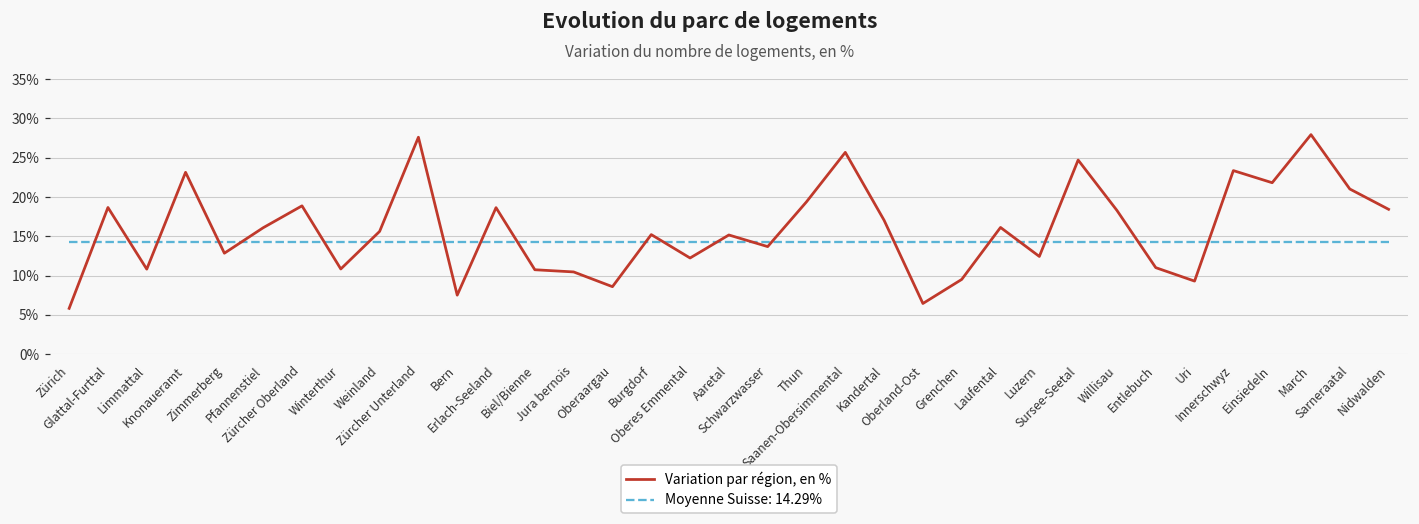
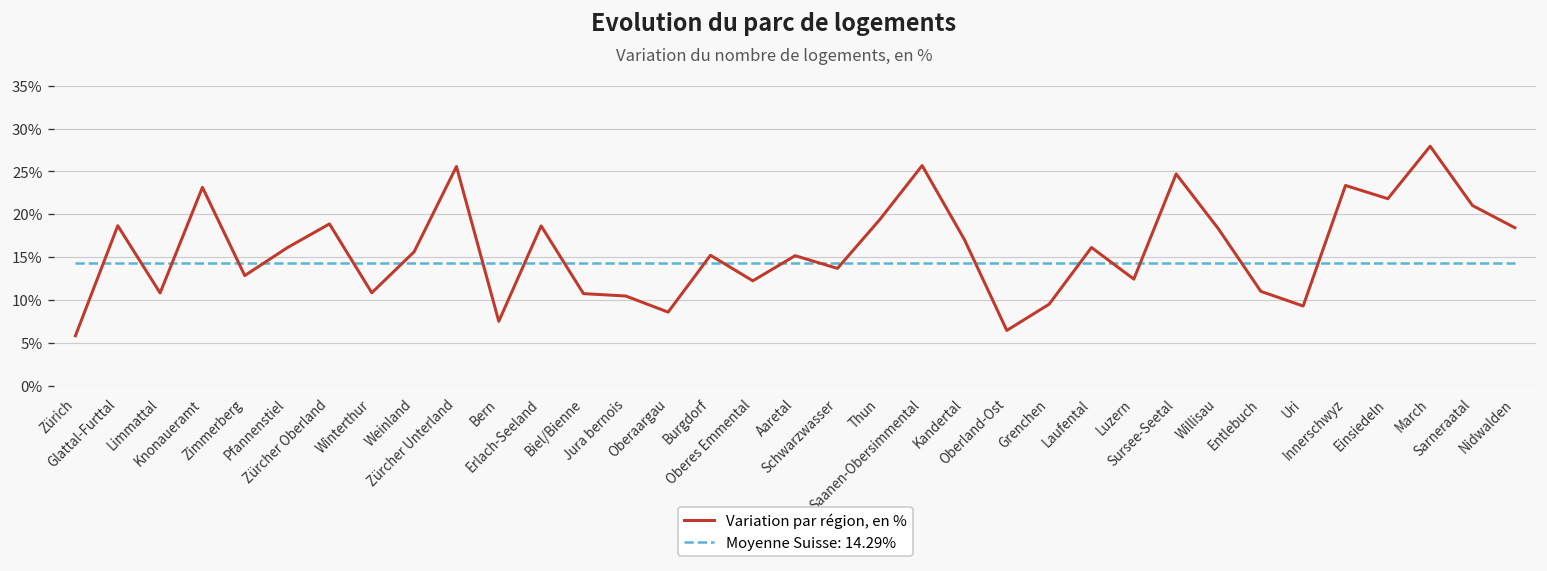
  {
    "Variation par région, en %": {
      "Zürich": "6%",
      "Glattal-Furttal": "19%",
      "Limmattal": "11%",
      "Knonaueramt": "23%",
      "Zimmerberg": "13%",
      "Pfannenstiel": "16%",
      "Zürcher Oberland": "19%",
      "Winterthur": "11%",
      "Weinland": "16%",
-     "Zürcher Unterland": "28%",
+     "Zürcher Unterland": "26%",
      "Bern": "8%",
      "Erlach-Seeland": "19%",
      "Biel/Bienne": "11%",
      "Jura bernois": "10%",
      "Oberaargau": "9%",
      "Burgdorf": "15%",
      "Oberes Emmental": "12%",
      "Aaretal": "15%",
      "Schwarzwasser": "14%",
      "Thun": "19%",
      "Saanen-Obersimmental": "26%",
      "Kandertal": "17%",
      "Oberland-Ost": "6%",
      "Grenchen": "10%",
      "Laufental": "16%",
      "Luzern": "12%",
      "Sursee-Seetal": "25%",
      "Willisau": "18%",
      "Entlebuch": "11%",
      "Uri": "9%",
      "Innerschwyz": "23%",
      "Einsiedeln": "22%",
      "March": "28%",
      "Sarneraatal": "21%",
      "Nidwalden": "18%"
    },
    "Moyenne Suisse: 14.29%": {
      "Zürich": "14%",
      "Glattal-Furttal": "14%",
      "Limmattal": "14%",
      "Knonaueramt": "14%",
      "Zimmerberg": "14%",
      "Pfannenstiel": "14%",
      "Zürcher Oberland": "14%",
      "Winterthur": "14%",
      "Weinland": "14%",
      "Zürcher Unterland": "14%",
      "Bern": "14%",
      "Erlach-Seeland": "14%",
      "Biel/Bienne": "14%",
      "Jura bernois": "14%",
      "Oberaargau": "14%",
      "Burgdorf": "14%",
      "Oberes Emmental": "14%",
      "Aaretal": "14%",
      "Schwarzwasser": "14%",
      "Thun": "14%",
      "Saanen-Obersimmental": "14%",
      "Kandertal": "14%",
      "Oberland-Ost": "14%",
      "Grenchen": "14%",
      "Laufental": "14%",
      "Luzern": "14%",
      "Sursee-Seetal": "14%",
      "Willisau": "14%",
      "Entlebuch": "14%",
      "Uri": "14%",
      "Innerschwyz": "14%",
      "Einsiedeln": "14%",
      "March": "14%",
      "Sarneraatal": "14%",
      "Nidwalden": "14%"
    }
  }
